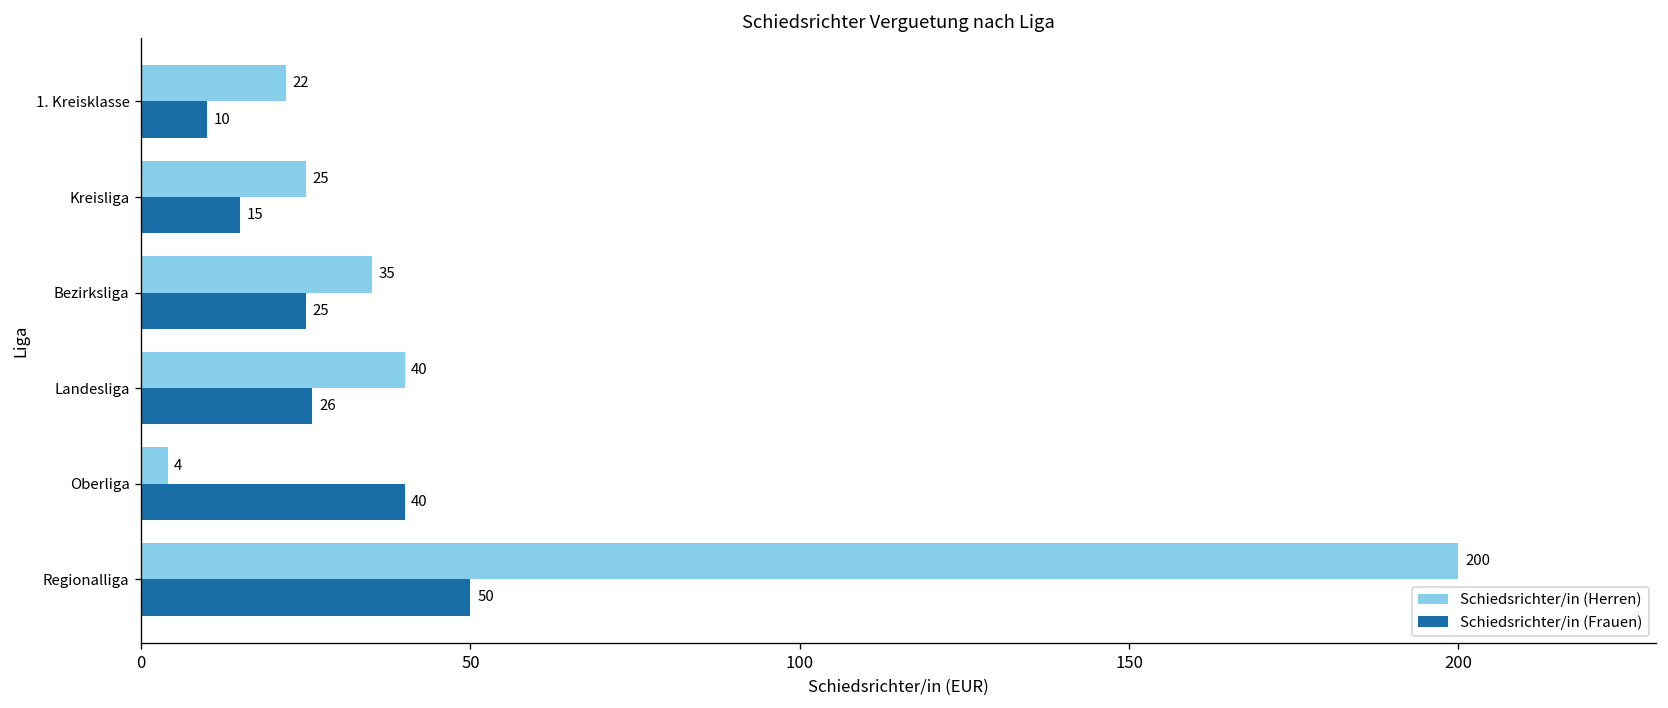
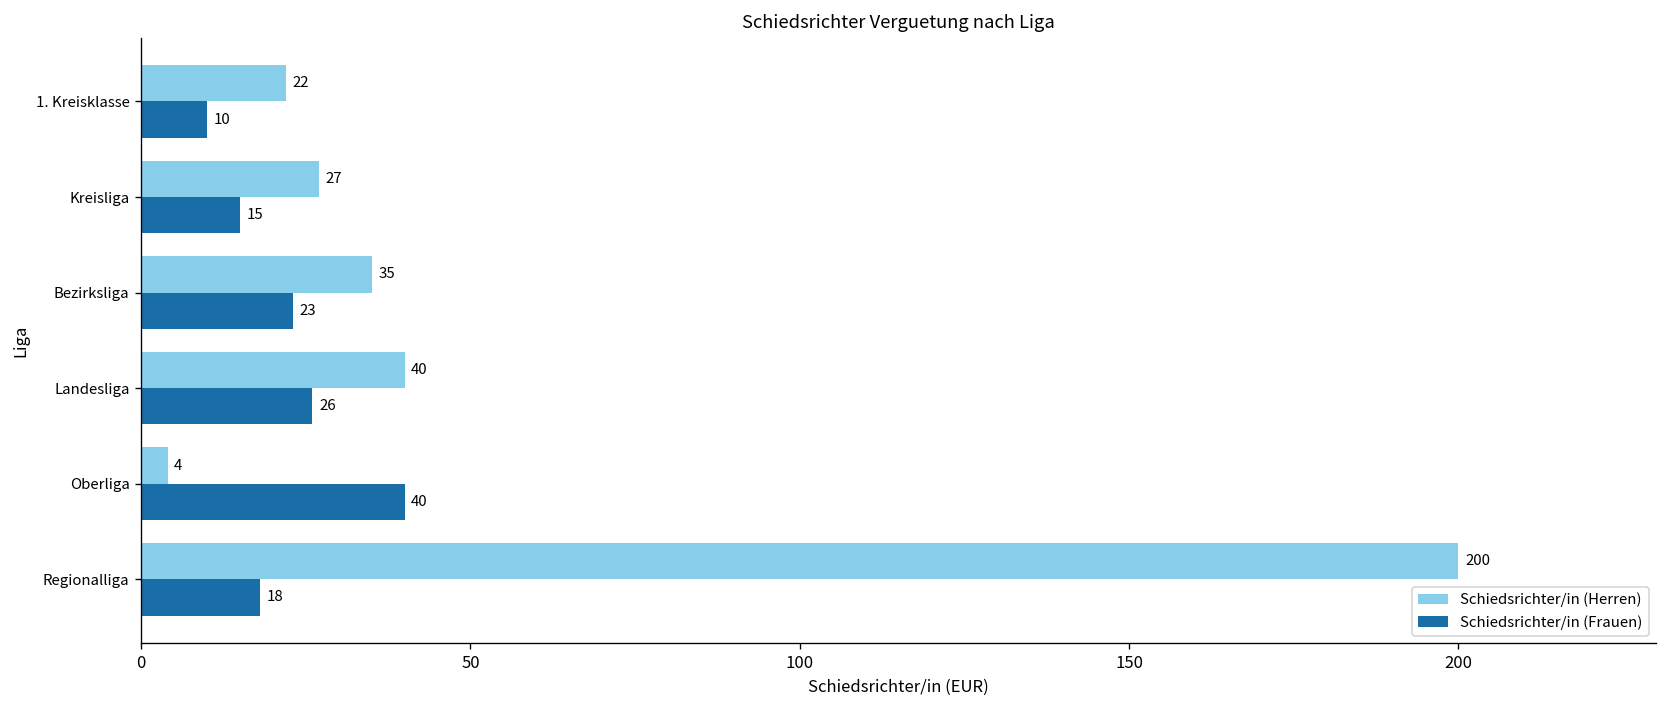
  {
    "Schiedsrichter/in (Herren)": {
      "1. Kreisklasse": 22,
-     "Kreisliga": 25,
+     "Kreisliga": 27,
      "Bezirksliga": 35,
      "Landesliga": 40,
      "Oberliga": 4,
      "Regionalliga": 200
    },
    "Schiedsrichter/in (Frauen)": {
      "1. Kreisklasse": 10,
      "Kreisliga": 15,
-     "Bezirksliga": 25,
+     "Bezirksliga": 23,
      "Landesliga": 26,
      "Oberliga": 40,
-     "Regionalliga": 50
+     "Regionalliga": 18
    }
  }
